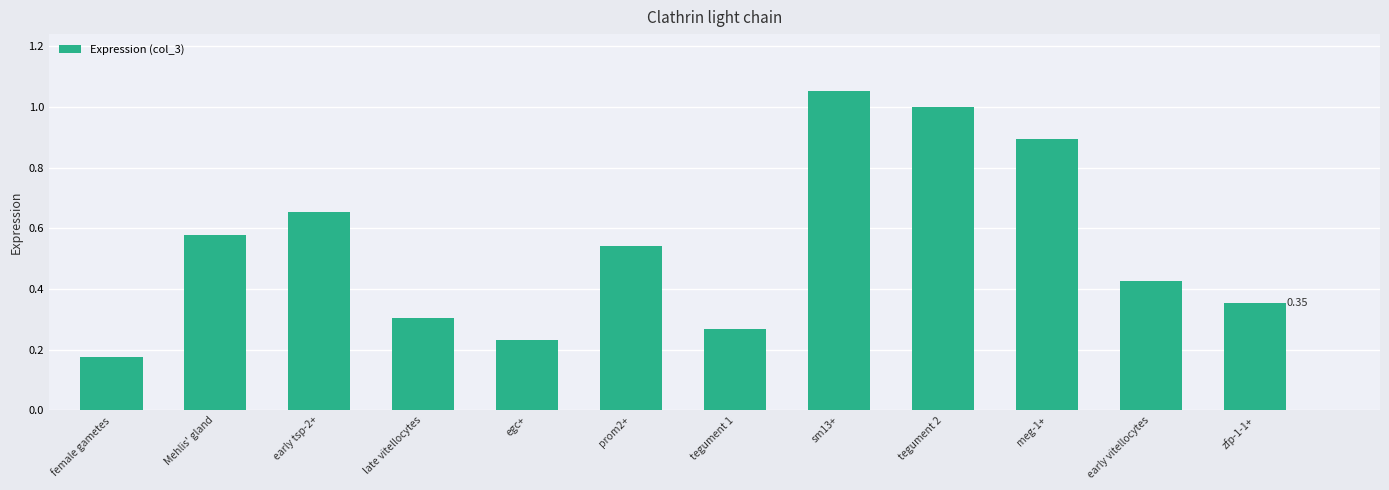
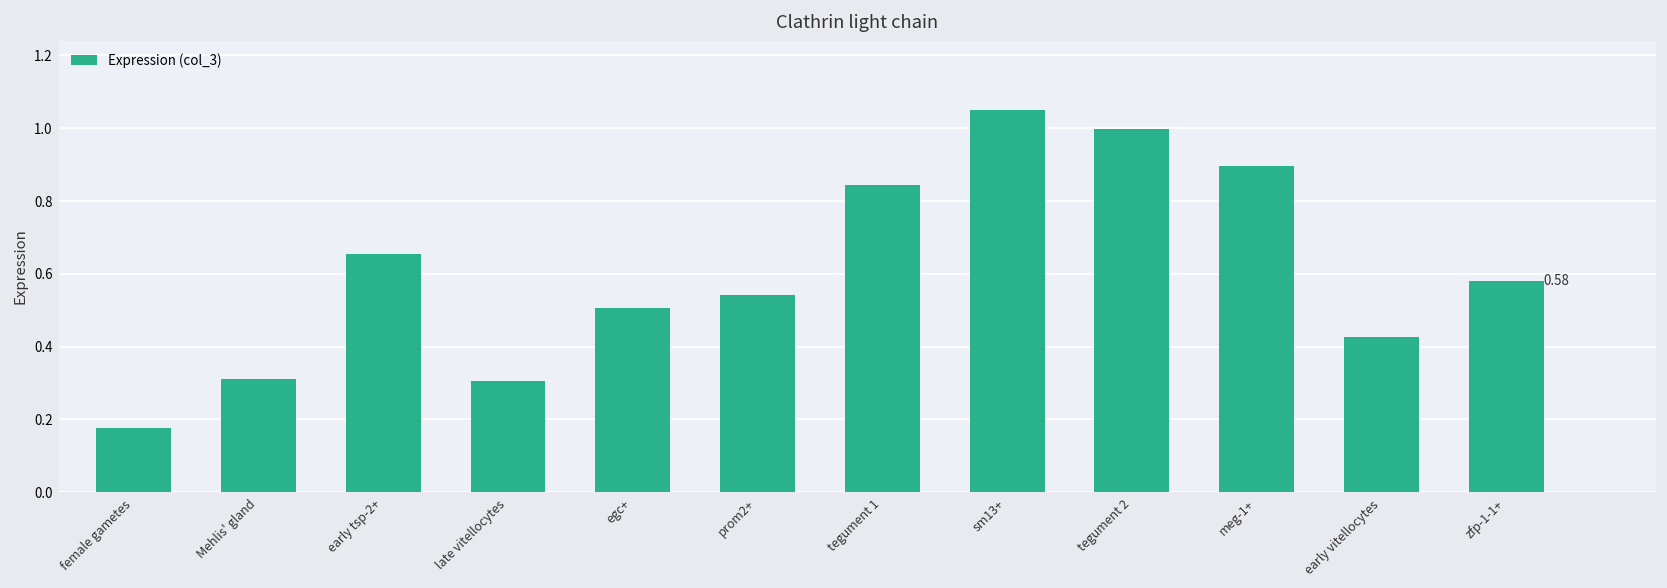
  {
-   "Mehlis' gland": 0.58,
-   "egc+": 0.23,
-   "tegument 1": 0.27,
-   "zfp-1-1+": 0.35
+   "Mehlis' gland": 0.31,
+   "egc+": 0.51,
+   "tegument 1": 0.84,
+   "zfp-1-1+": 0.58
  }
